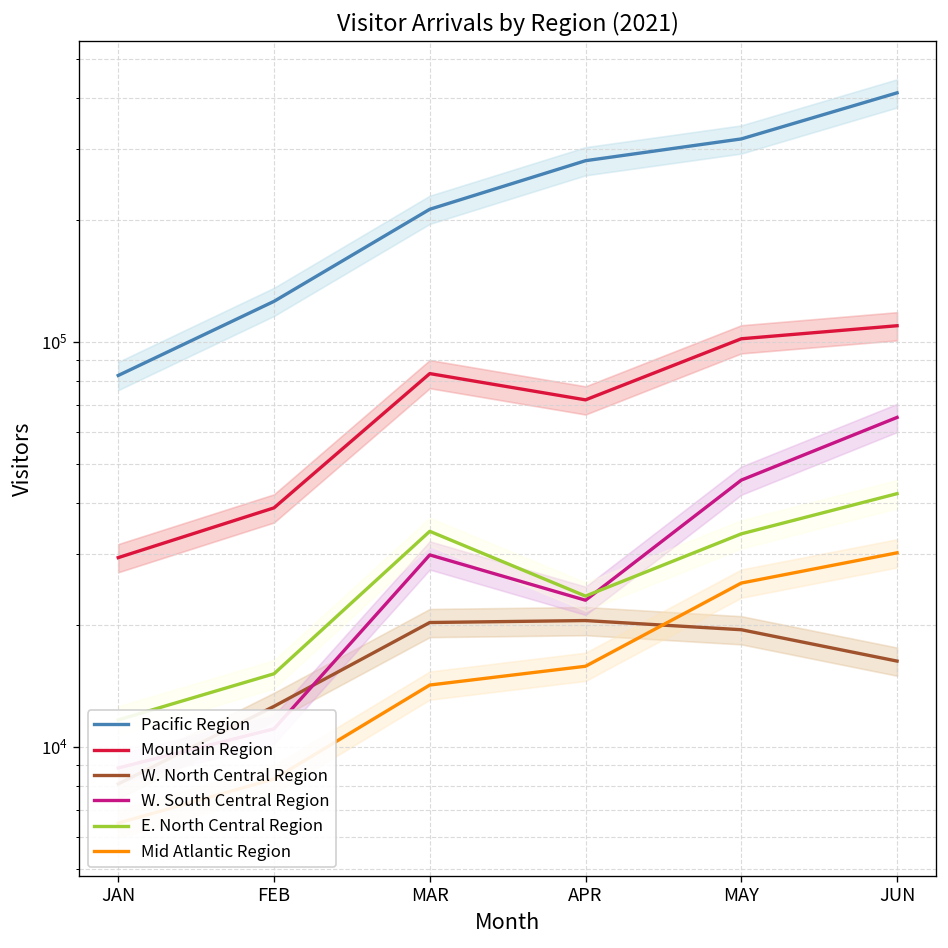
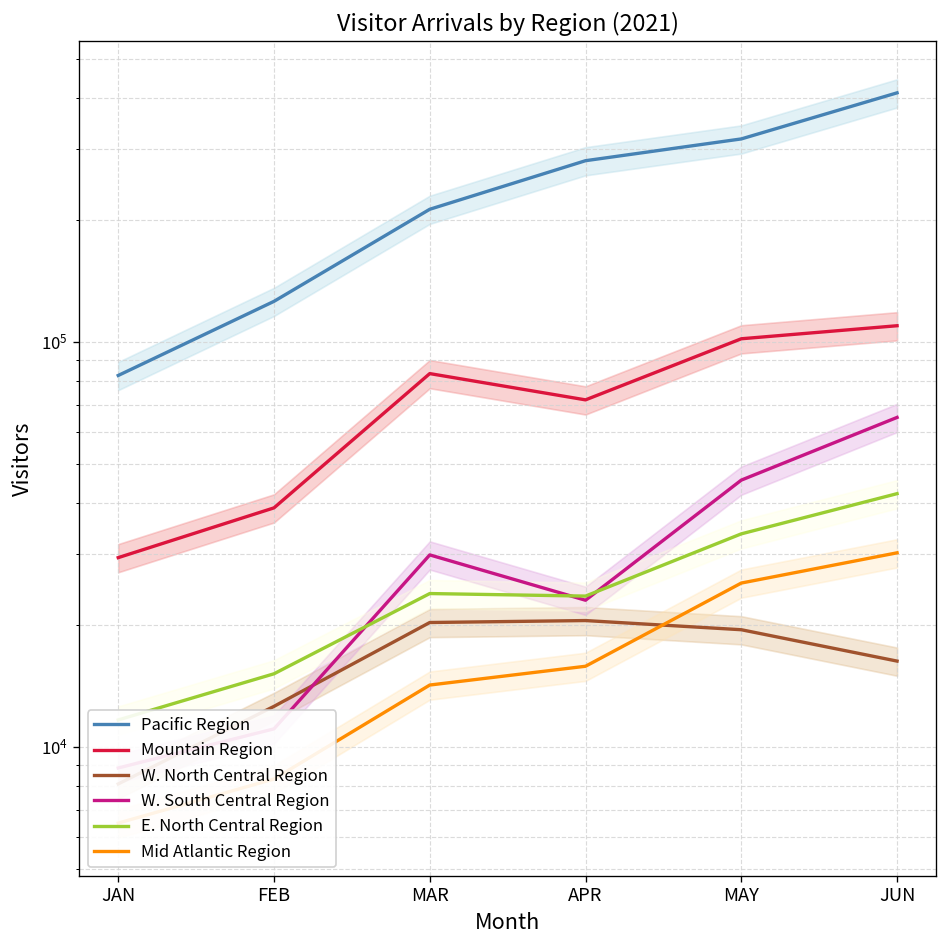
  {
    "Pacific Region": {
      "JAN": 83000,
      "FEB": 126000,
      "MAR": 210000,
      "APR": 280000,
      "MAY": 320000,
      "JUN": 410000
    },
    "Mountain Region": {
      "JAN": 29000,
      "FEB": 39000,
      "MAR": 84000,
      "APR": 72000,
      "MAY": 102000,
      "JUN": 110000
    },
    "W. North Central Region": {
      "FEB": 12600,
      "MAR": 20000,
      "APR": 21000,
      "MAY": 19000,
      "JUN": 16000
    },
    "W. South Central Region": {
      "MAR": 30000,
      "APR": 23000,
      "MAY": 46000,
      "JUN": 65000
    },
    "E. North Central Region": {
      "FEB": 15000,
-     "MAR": 34000,
+     "MAR": 24000,
      "APR": 24000,
      "MAY": 34000,
      "JUN": 42000
    },
    "Mid Atlantic Region": {
      "MAR": 14200,
      "APR": 16000,
      "MAY": 25000,
      "JUN": 30000
    }
  }
